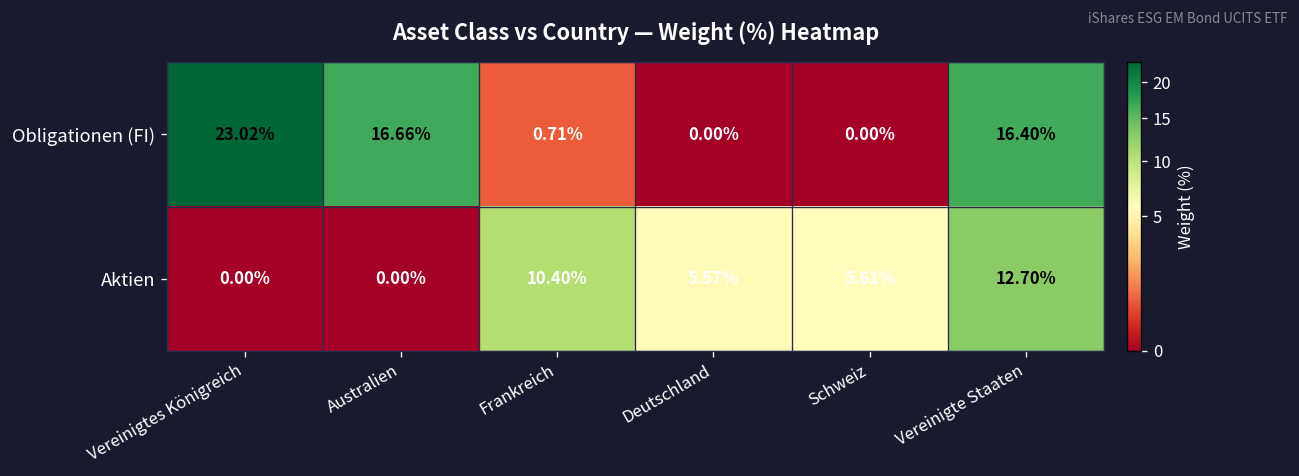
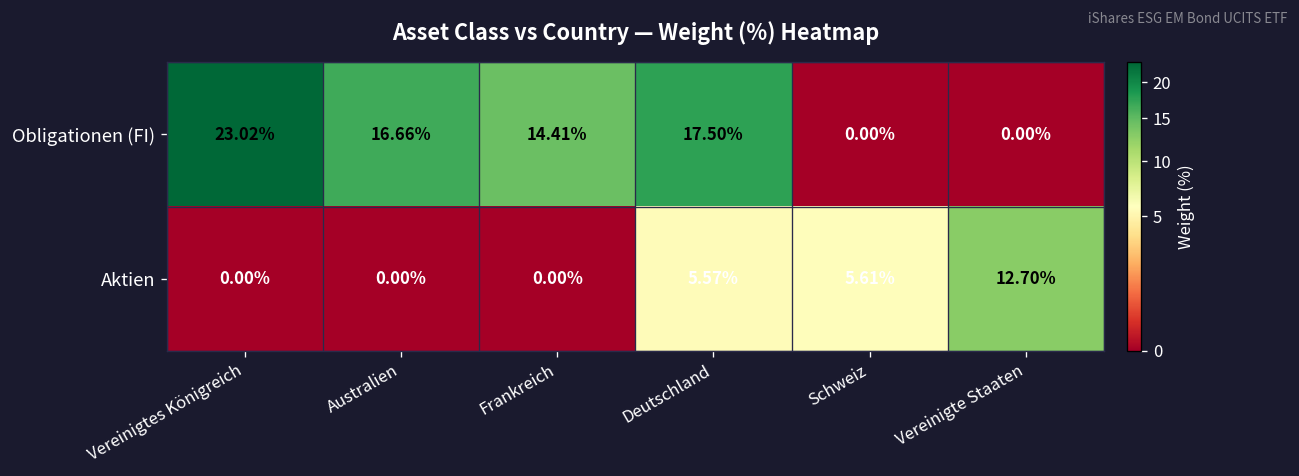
  {
    "Obligationen (FI)": {
      "Vereinigtes Königreich": "23.02%",
      "Australien": "16.66%",
-     "Frankreich": "0.71%",
-     "Deutschland": "0.00%",
+     "Frankreich": "14.41%",
+     "Deutschland": "17.50%",
      "Schweiz": "0.00%",
-     "Vereinigte Staaten": "16.40%"
+     "Vereinigte Staaten": "0.00%"
    },
    "Aktien": {
      "Vereinigtes Königreich": "0.00%",
      "Australien": "0.00%",
-     "Frankreich": "10.40%",
+     "Frankreich": "0.00%",
      "Deutschland": "5.57%",
      "Schweiz": "5.61%",
      "Vereinigte Staaten": "12.70%"
    }
  }
